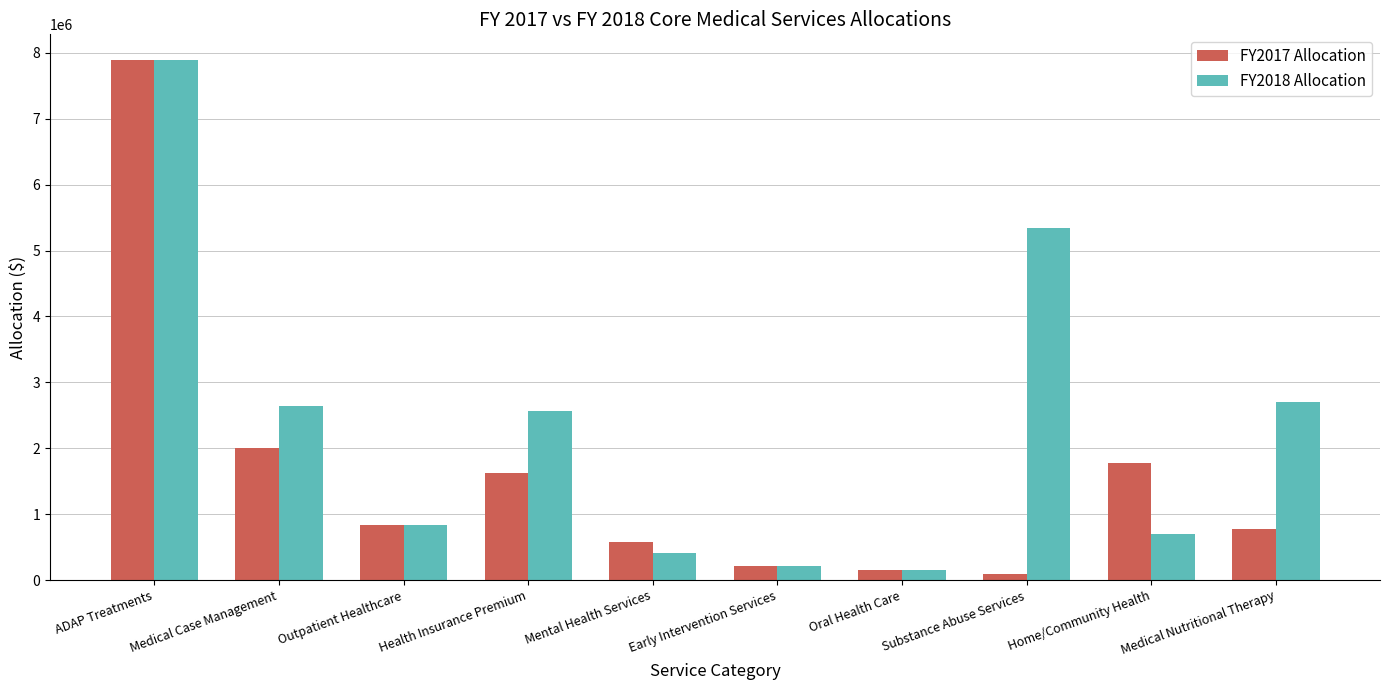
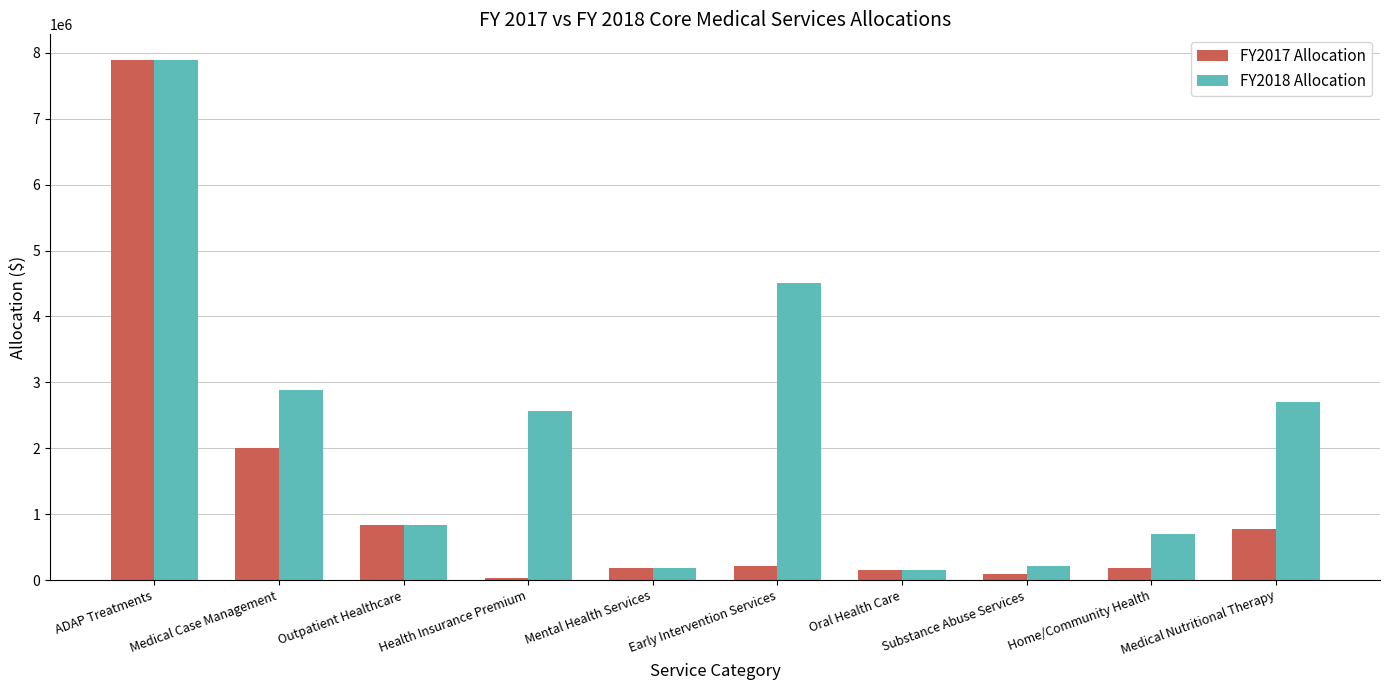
  {
    "FY2017 Allocation": {
      "ADAP Treatments": 7900000,
      "Medical Case Management": 2000000,
      "Outpatient Healthcare": 800000,
-     "Health Insurance Premium": 1600000,
-     "Mental Health Services": 600000,
+     "Health Insurance Premium": 0,
+     "Mental Health Services": 200000,
      "Early Intervention Services": 200000,
      "Oral Health Care": 200000,
      "Substance Abuse Services": 100000,
-     "Home/Community Health": 1800000,
+     "Home/Community Health": 200000,
      "Medical Nutritional Therapy": 800000
    },
    "FY2018 Allocation": {
      "ADAP Treatments": 7900000,
-     "Medical Case Management": 2600000,
+     "Medical Case Management": 2900000,
      "Outpatient Healthcare": 800000,
      "Health Insurance Premium": 2600000,
-     "Mental Health Services": 400000,
-     "Early Intervention Services": 200000,
+     "Mental Health Services": 200000,
+     "Early Intervention Services": 4500000,
      "Oral Health Care": 200000,
-     "Substance Abuse Services": 5300000,
+     "Substance Abuse Services": 200000,
      "Home/Community Health": 700000,
      "Medical Nutritional Therapy": 2700000
    }
  }
